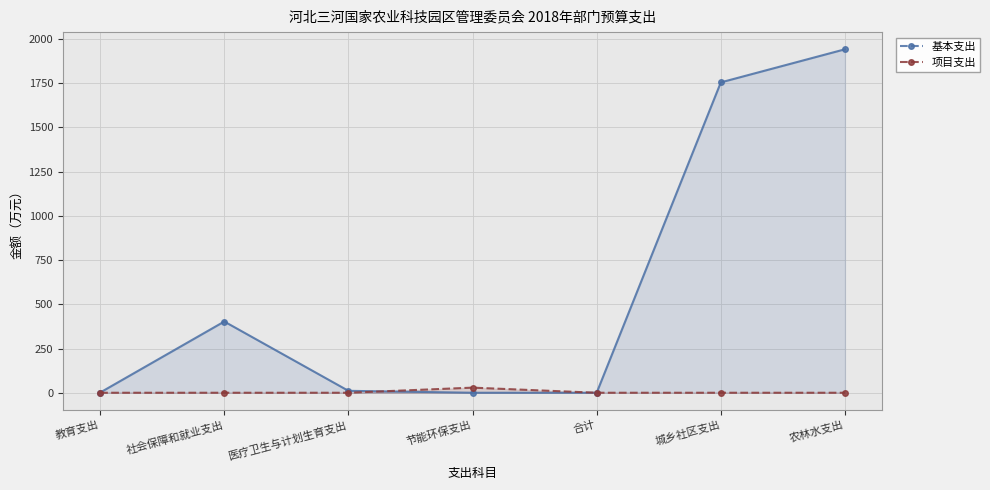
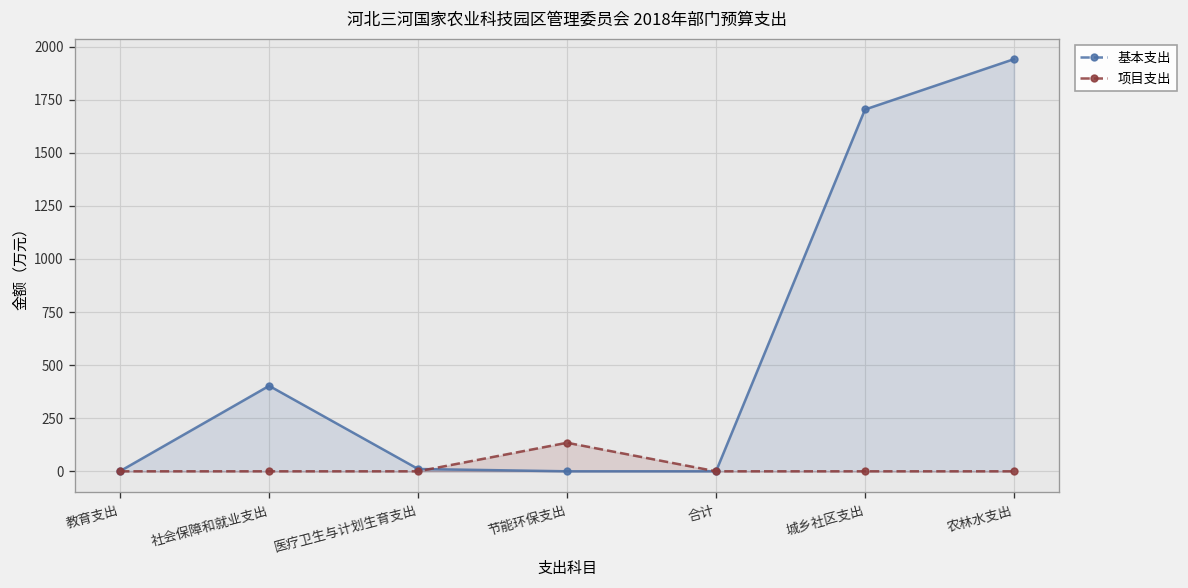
  {
    "基本支出": {
      "社会保障和就业支出": 400,
      "节能环保支出": 0,
-     "城乡社区支出": 1750,
+     "城乡社区支出": 1700,
      "农林水支出": 1940
    },
    "项目支出": {
      "社会保障和就业支出": 0,
-     "节能环保支出": 30,
+     "节能环保支出": 130,
      "城乡社区支出": 0,
      "农林水支出": 0
    }
  }
